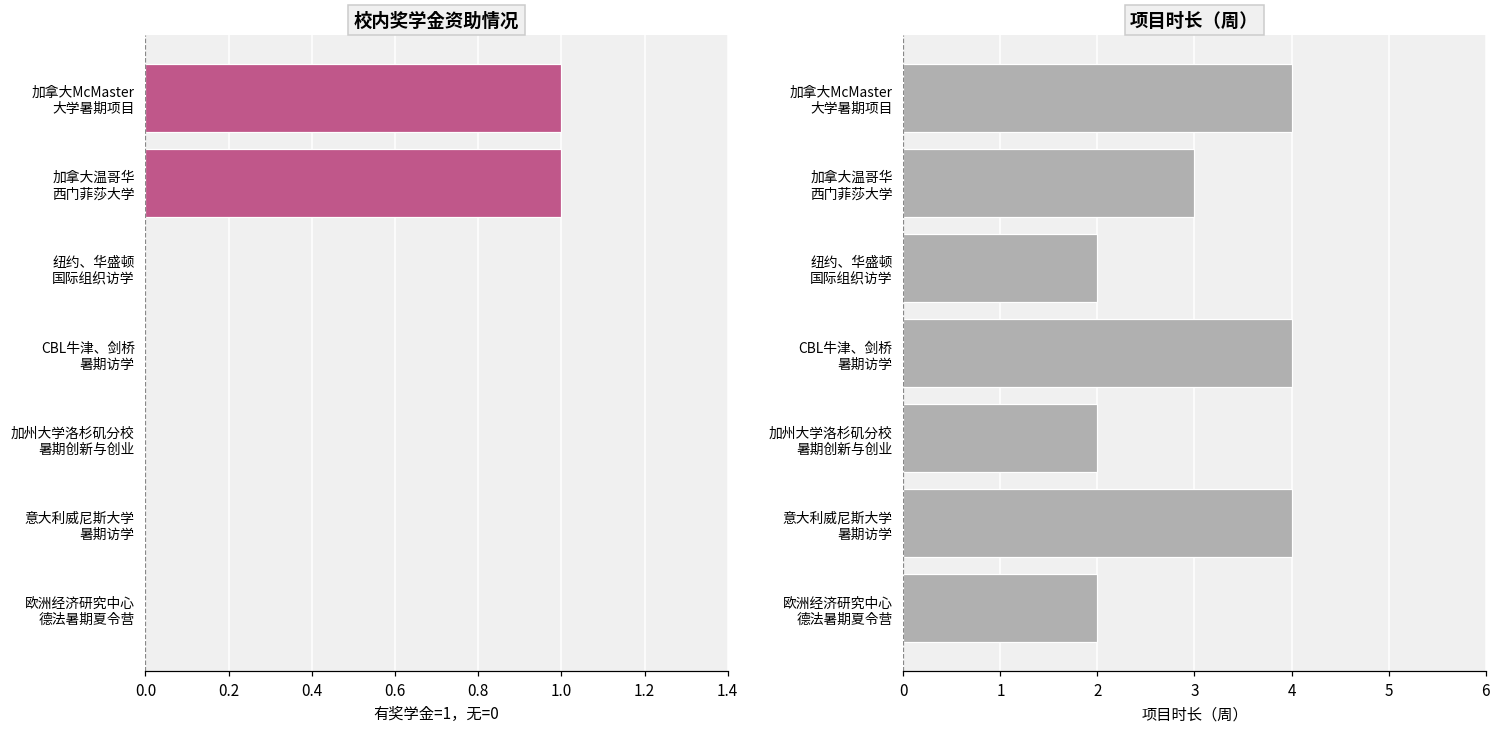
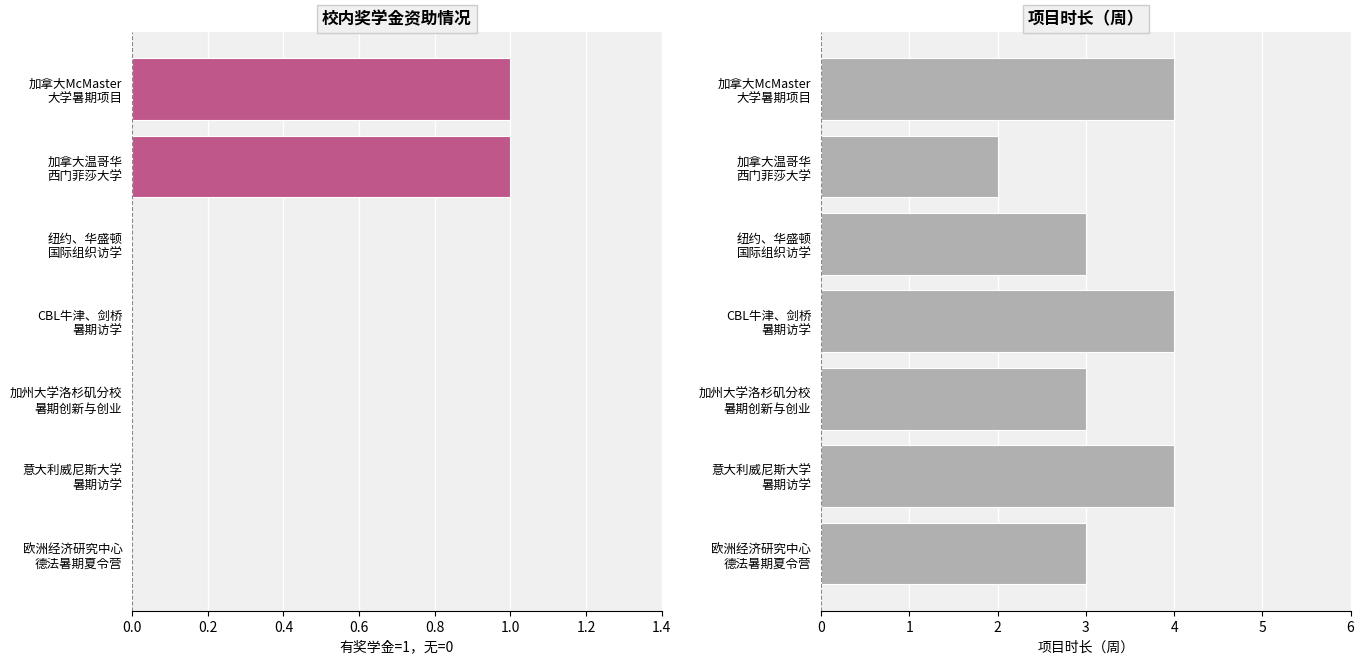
  {
    "校内奖学金资助情况": {
      "加拿大McMaster 大学暑期项目": 1.00,
      "加拿大温哥华 西门菲莎大学": 1.00,
      "纽约、华盛顿 国际组织访学": 0.00,
      "CBL牛津、剑桥 暑期访学": 0.00,
      "加州大学洛杉矶分校 暑期创新与创业": 0.00,
      "意大利威尼斯大学 暑期访学": 0.00,
      "欧洲经济研究中心 德法暑期夏令营": 0.00
    },
    "项目时长（周）": {
      "加拿大McMaster 大学暑期项目": 4,
-     "加拿大温哥华 西门菲莎大学": 3,
-     "纽约、华盛顿 国际组织访学": 2,
+     "加拿大温哥华 西门菲莎大学": 2,
+     "纽约、华盛顿 国际组织访学": 3,
      "CBL牛津、剑桥 暑期访学": 4,
-     "加州大学洛杉矶分校 暑期创新与创业": 2,
+     "加州大学洛杉矶分校 暑期创新与创业": 3,
      "意大利威尼斯大学 暑期访学": 4,
-     "欧洲经济研究中心 德法暑期夏令营": 2
+     "欧洲经济研究中心 德法暑期夏令营": 3
    }
  }
